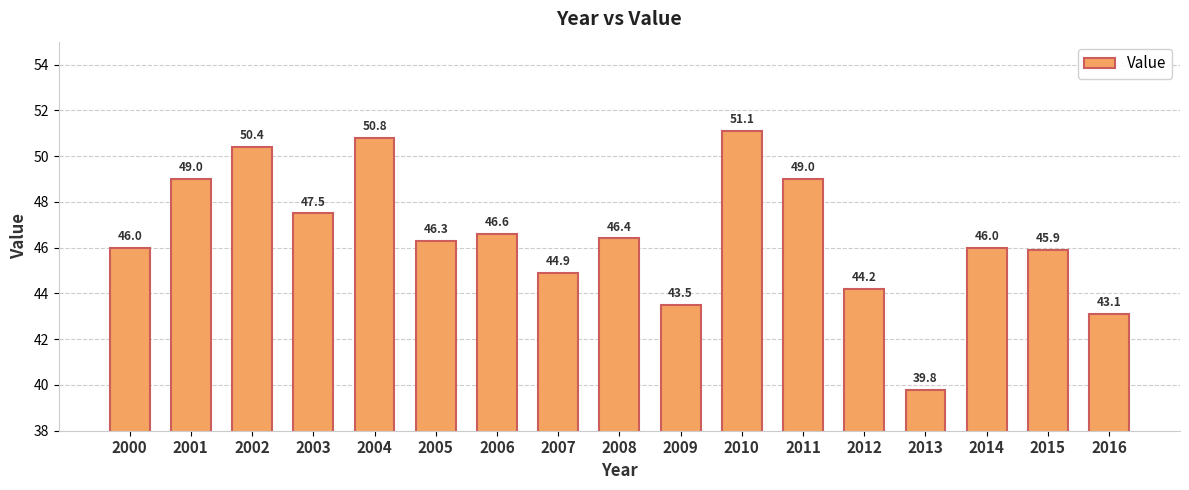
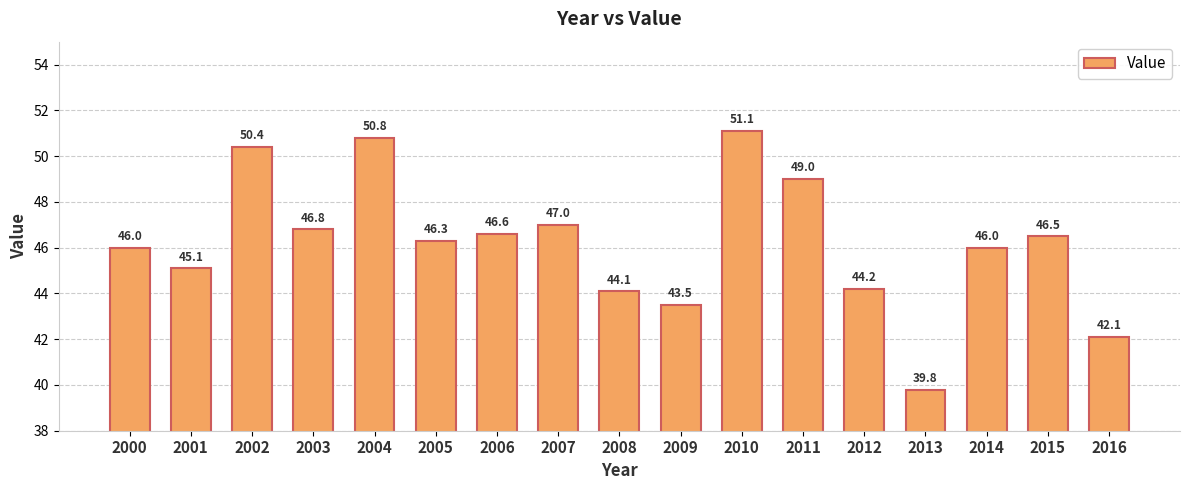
  {
    "2000": 46.0,
-   "2001": 49.0,
+   "2001": 45.1,
    "2002": 50.4,
-   "2003": 47.5,
+   "2003": 46.8,
    "2004": 50.8,
    "2005": 46.3,
    "2006": 46.6,
-   "2007": 44.9,
-   "2008": 46.4,
+   "2007": 47.0,
+   "2008": 44.1,
    "2009": 43.5,
    "2010": 51.1,
    "2011": 49.0,
    "2012": 44.2,
    "2013": 39.8,
    "2014": 46.0,
-   "2015": 45.9,
-   "2016": 43.1
+   "2015": 46.5,
+   "2016": 42.1
  }
